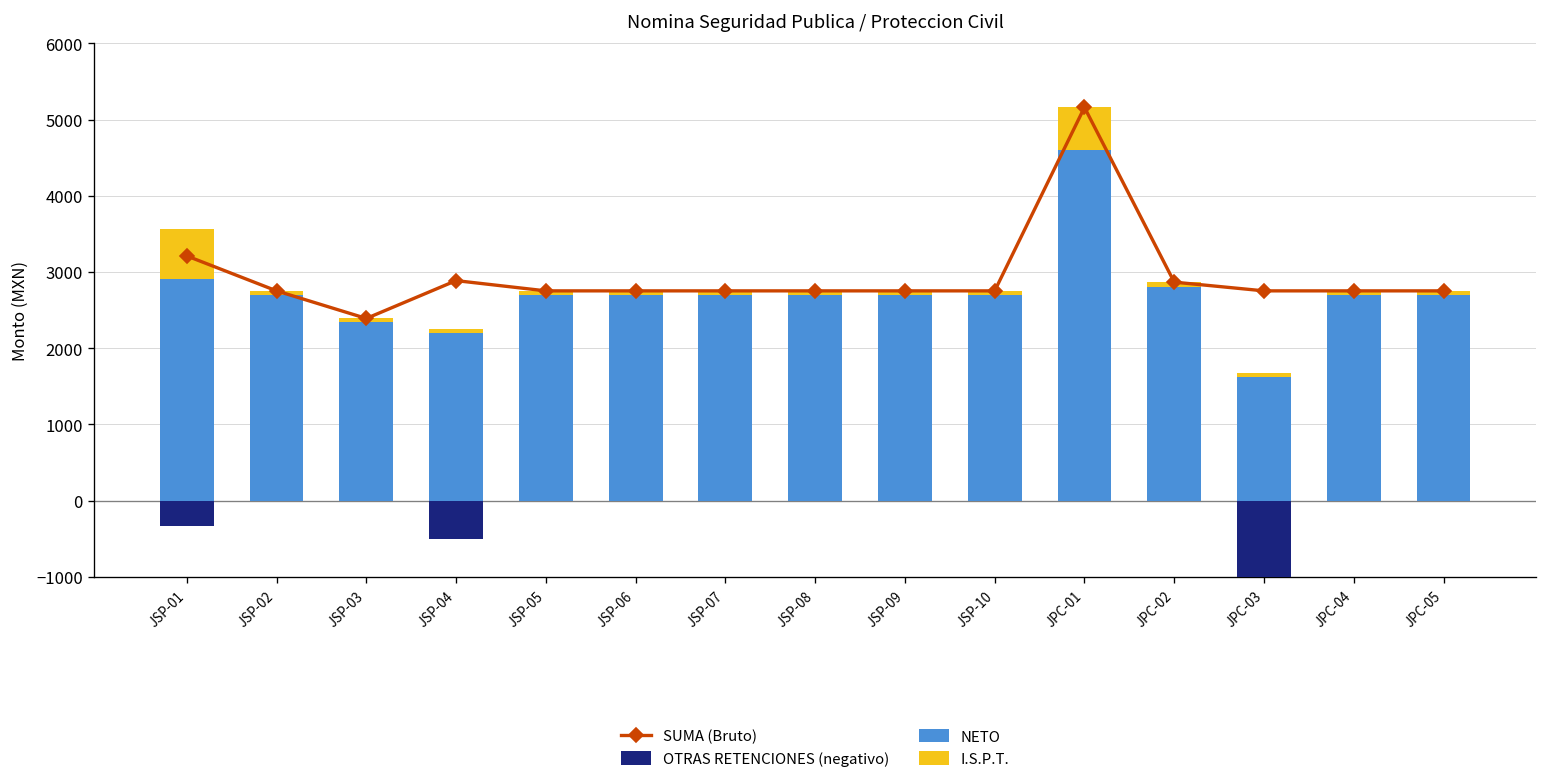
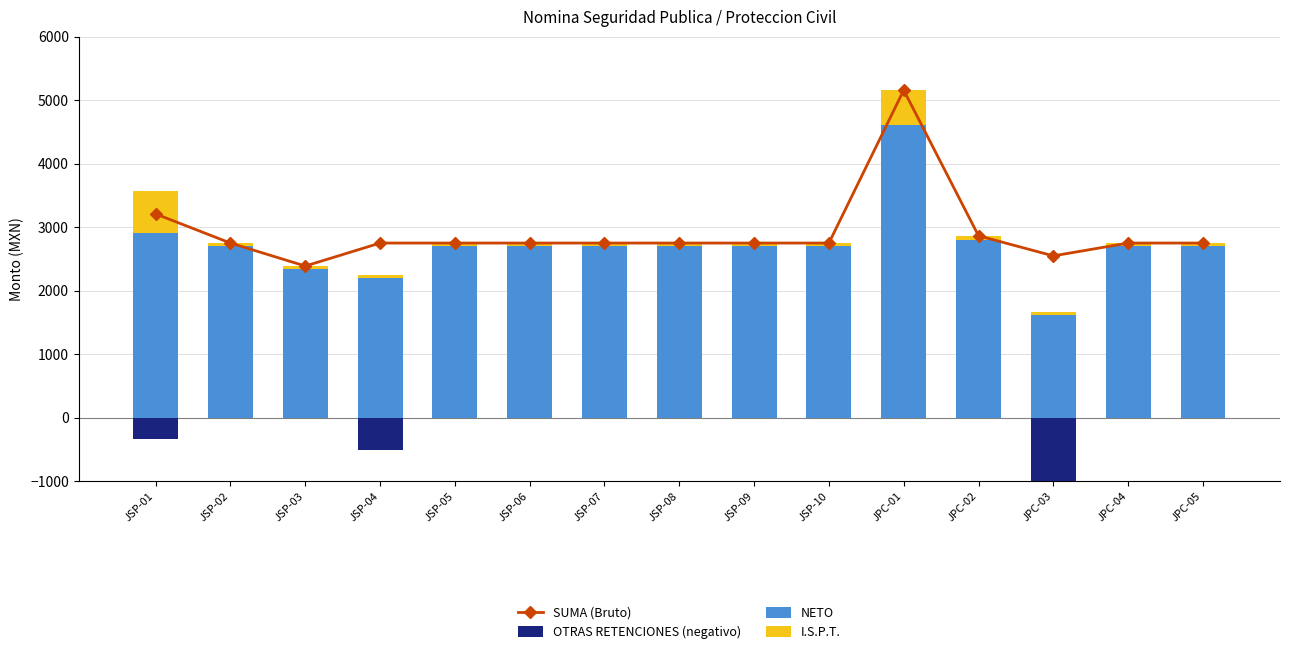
  {
    "SUMA (Bruto)": {
      "JSP-01": 3200,
      "JSP-02": 2800,
      "JSP-03": 2400,
-     "JSP-04": 2900,
+     "JSP-04": 2800,
      "JSP-05": 2800,
      "JSP-06": 2800,
      "JSP-07": 2800,
      "JSP-08": 2800,
      "JSP-09": 2800,
      "JSP-10": 2800,
      "JPC-01": 5200,
      "JPC-02": 2900,
-     "JPC-03": 2800,
+     "JPC-03": 2600,
      "JPC-04": 2800,
      "JPC-05": 2800
    },
    "OTRAS RETENCIONES (negativo)": {
      "JSP-01": -300,
      "JSP-04": -500
    },
    "NETO": {
      "JSP-01": 2900,
      "JSP-02": 2700,
      "JSP-03": 2300,
      "JSP-04": 2200,
      "JSP-05": 2700,
      "JSP-06": 2700,
      "JSP-07": 2700,
      "JSP-08": 2700,
      "JSP-09": 2700,
      "JSP-10": 2700,
      "JPC-01": 4600,
      "JPC-02": 2800,
      "JPC-03": 1600,
      "JPC-04": 2700,
      "JPC-05": 2700
    },
    "I.S.P.T.": {
      "JSP-01": 700,
      "JSP-02": 0,
      "JSP-03": 0,
      "JSP-04": 0,
      "JSP-05": 0,
      "JSP-06": 0,
      "JSP-07": 0,
      "JSP-08": 0,
      "JSP-09": 0,
      "JSP-10": 0,
      "JPC-01": 600,
      "JPC-02": 100,
      "JPC-03": 0,
      "JPC-04": 0,
      "JPC-05": 0
    }
  }
